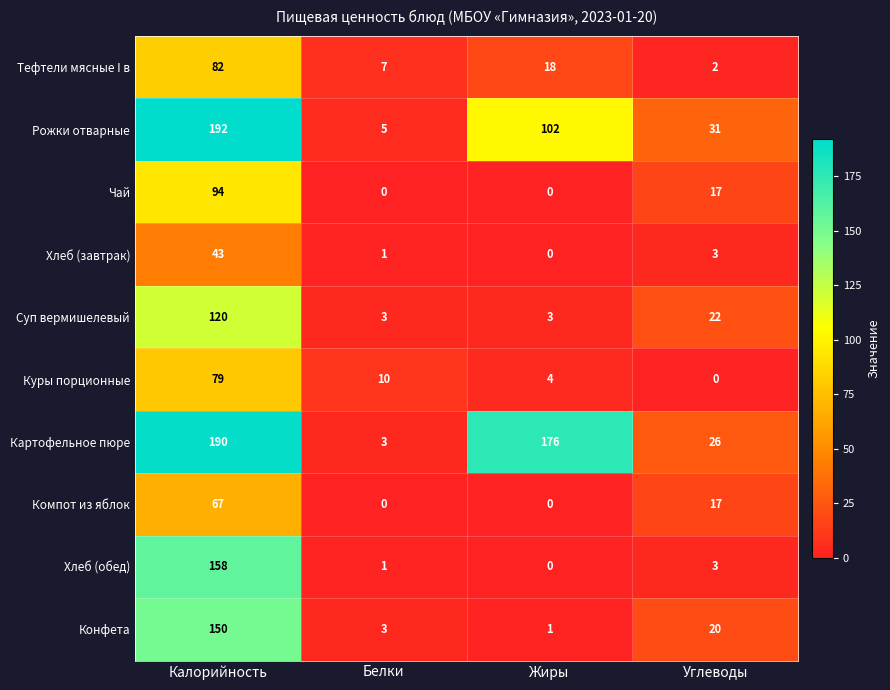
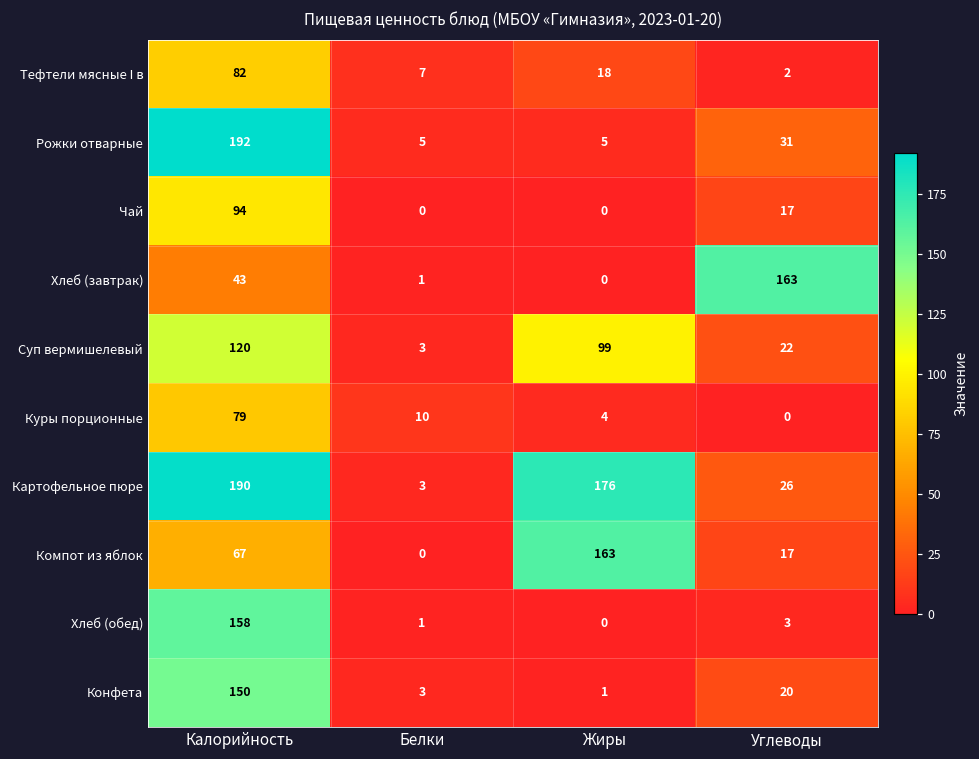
  {
    "Тефтели мясные I в": {
      "Калорийность": 82,
      "Белки": 7,
      "Жиры": 18,
      "Углеводы": 2
    },
    "Рожки отварные": {
      "Калорийность": 192,
      "Белки": 5,
-     "Жиры": 102,
+     "Жиры": 5,
      "Углеводы": 31
    },
    "Чай": {
      "Калорийность": 94,
      "Белки": 0,
      "Жиры": 0,
      "Углеводы": 17
    },
    "Хлеб (завтрак)": {
      "Калорийность": 43,
      "Белки": 1,
      "Жиры": 0,
-     "Углеводы": 3
+     "Углеводы": 163
    },
    "Суп вермишелевый": {
      "Калорийность": 120,
      "Белки": 3,
-     "Жиры": 3,
+     "Жиры": 99,
      "Углеводы": 22
    },
    "Куры порционные": {
      "Калорийность": 79,
      "Белки": 10,
      "Жиры": 4,
      "Углеводы": 0
    },
    "Картофельное пюре": {
      "Калорийность": 190,
      "Белки": 3,
      "Жиры": 176,
      "Углеводы": 26
    },
    "Компот из яблок": {
      "Калорийность": 67,
      "Белки": 0,
-     "Жиры": 0,
+     "Жиры": 163,
      "Углеводы": 17
    },
    "Хлеб (обед)": {
      "Калорийность": 158,
      "Белки": 1,
      "Жиры": 0,
      "Углеводы": 3
    },
    "Конфета": {
      "Калорийность": 150,
      "Белки": 3,
      "Жиры": 1,
      "Углеводы": 20
    }
  }
